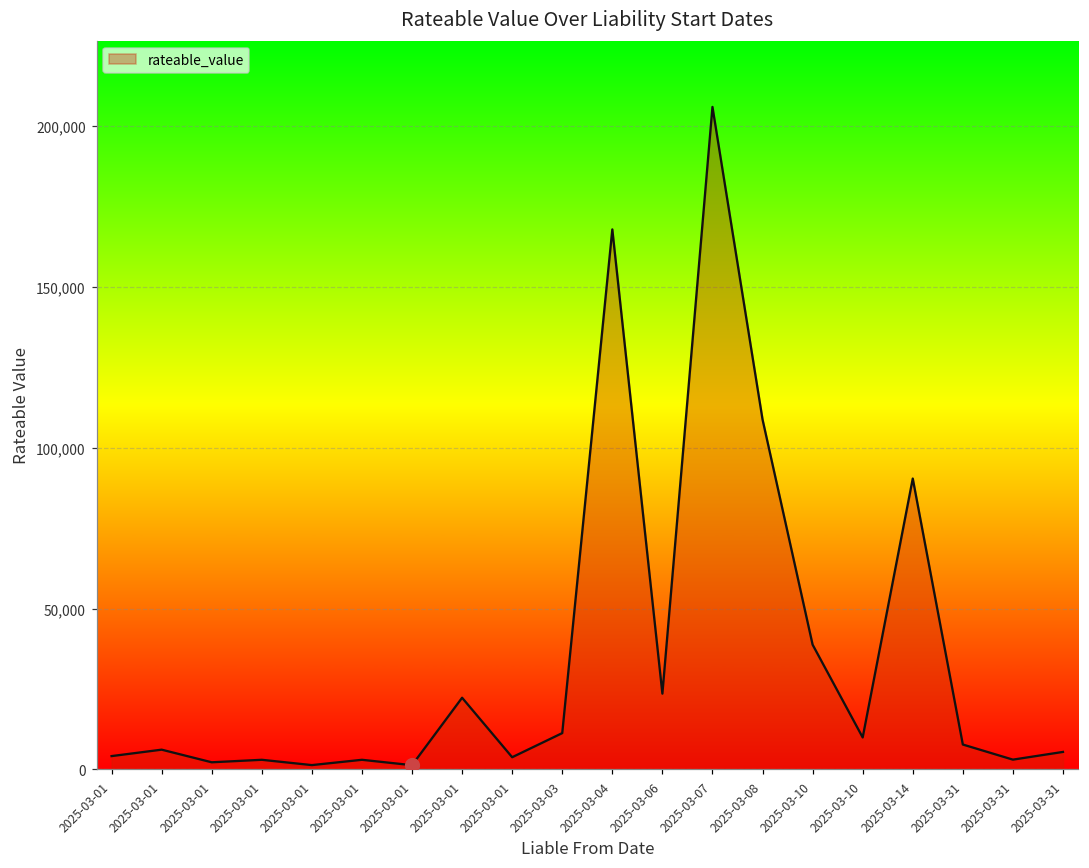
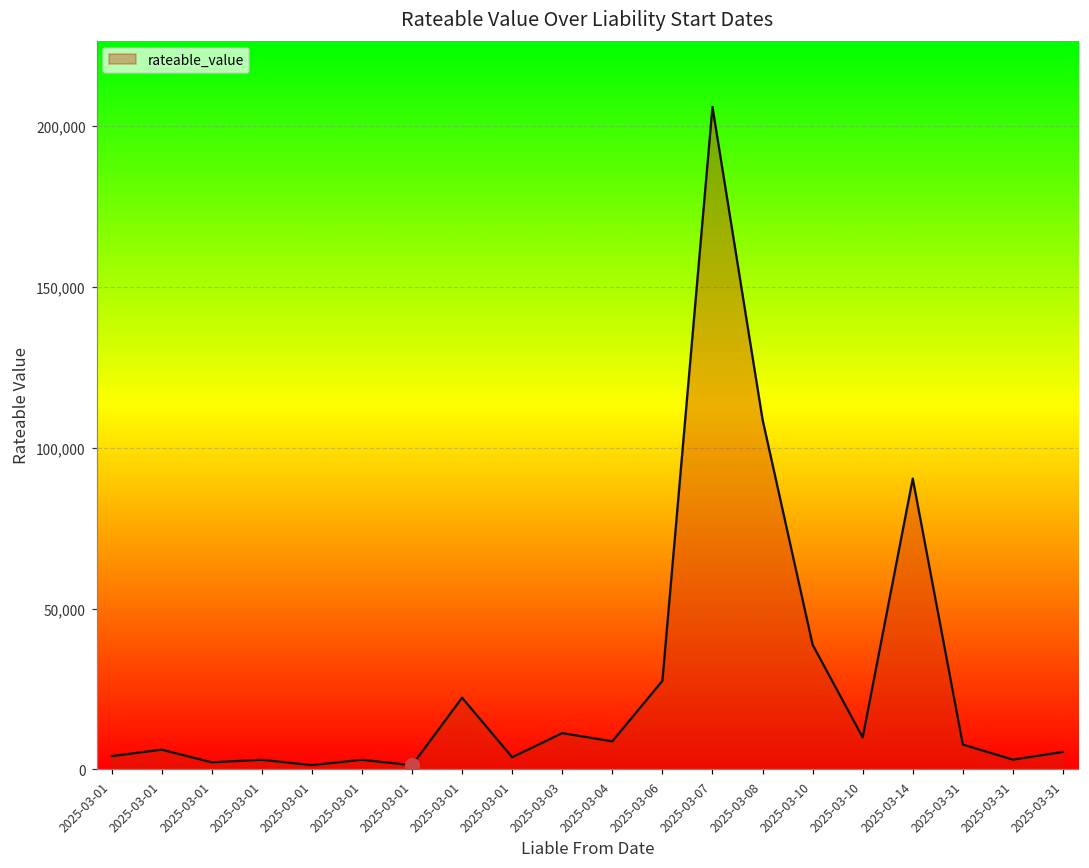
  {
    "rateable_value": {
      "2025-03-03": "11,000",
-     "2025-03-04": "168,000",
-     "2025-03-06": "24,000",
+     "2025-03-04": "9,000",
+     "2025-03-06": "28,000",
      "2025-03-07": "206,000",
      "2025-03-08": "109,000",
      "2025-03-14": "90,000"
    }
  }
